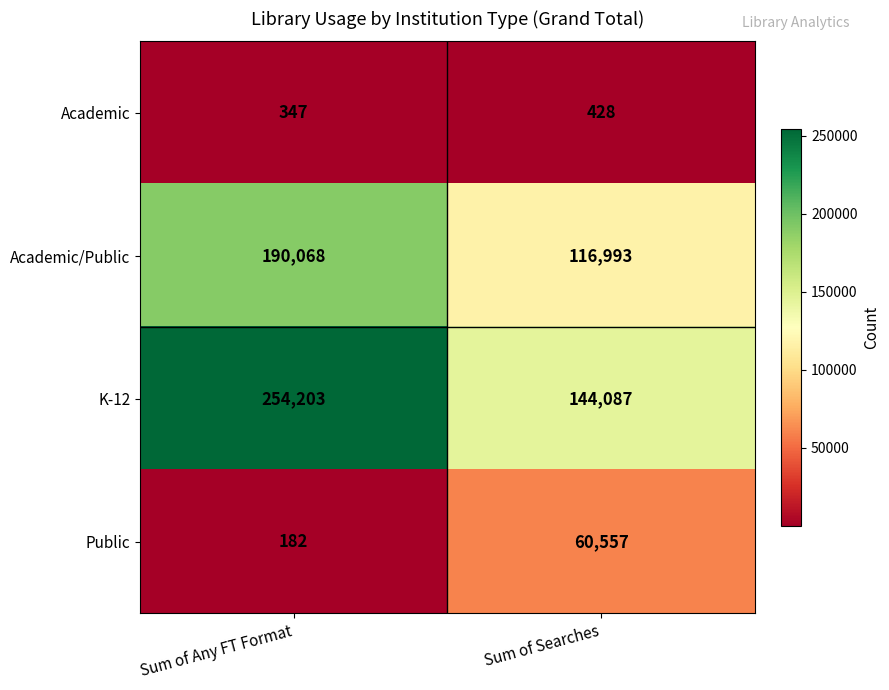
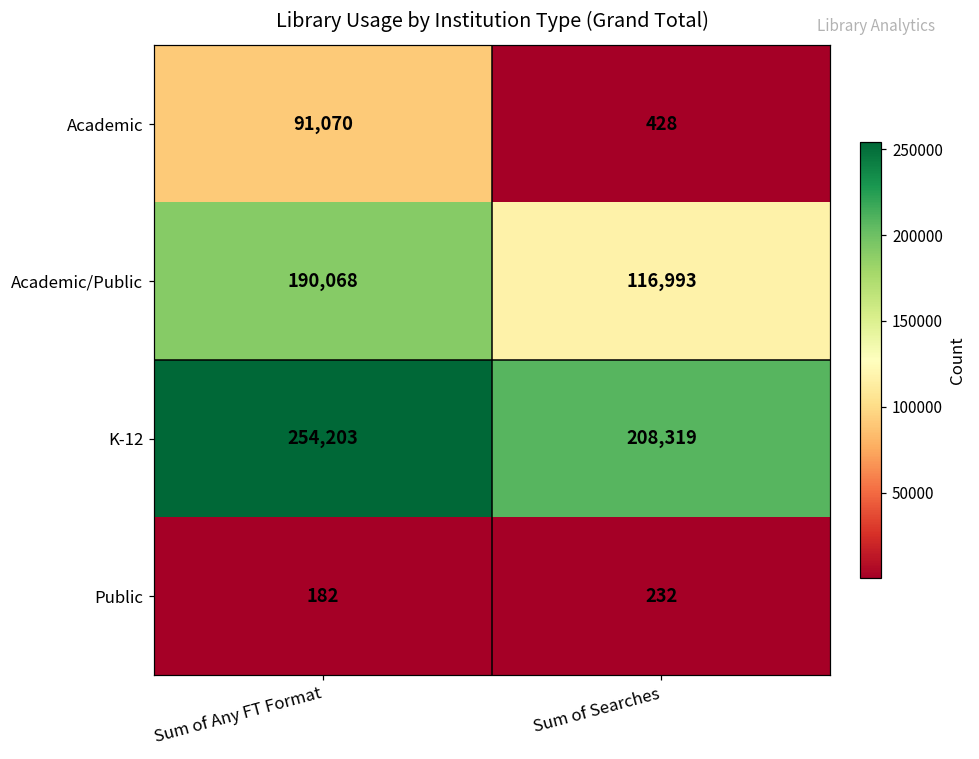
  {
    "Academic": {
-     "Sum of Any FT Format": "347",
+     "Sum of Any FT Format": "91,070",
      "Sum of Searches": "428"
    },
    "Academic/Public": {
      "Sum of Any FT Format": "190,068",
      "Sum of Searches": "116,993"
    },
    "K-12": {
      "Sum of Any FT Format": "254,203",
-     "Sum of Searches": "144,087"
+     "Sum of Searches": "208,319"
    },
    "Public": {
      "Sum of Any FT Format": "182",
-     "Sum of Searches": "60,557"
+     "Sum of Searches": "232"
    }
  }
